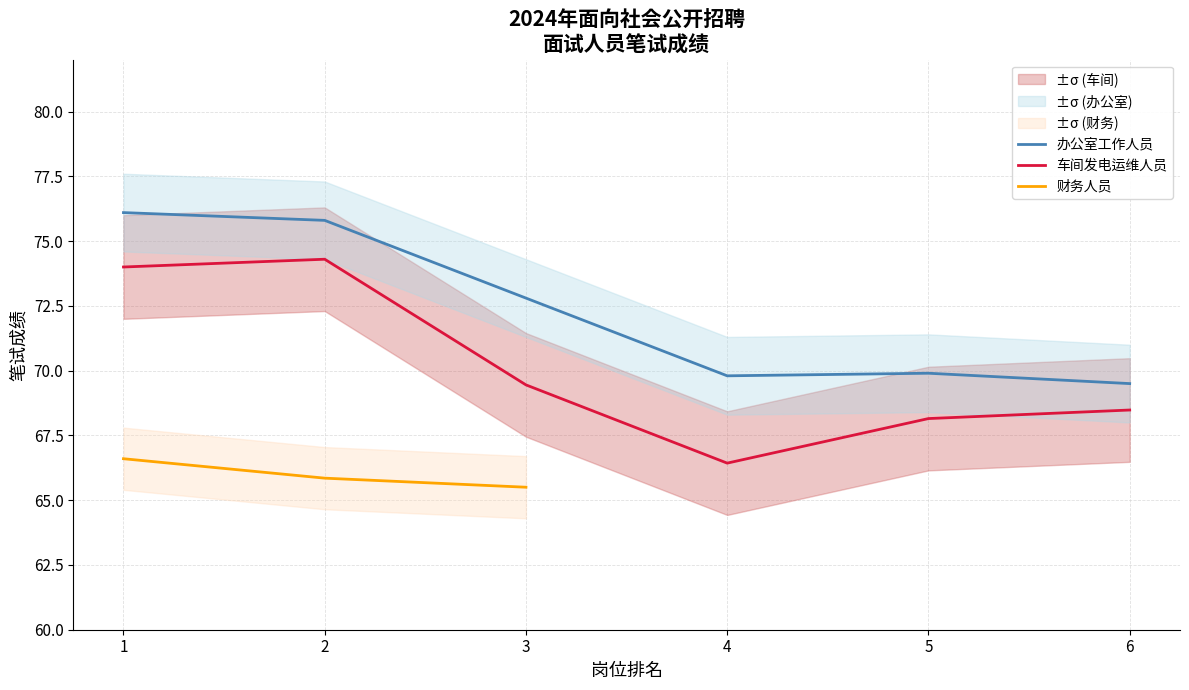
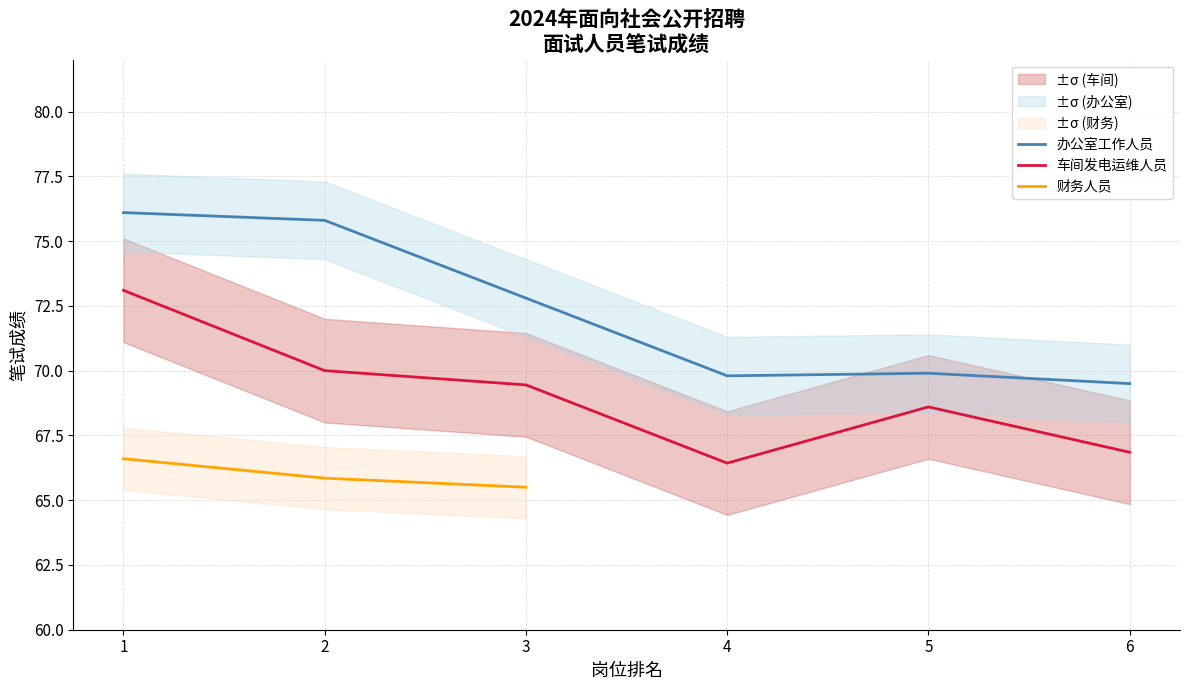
  {
    "办公室工作人员": {
      "1": 76.1,
      "2": 75.8,
      "3": 72.8,
      "4": 69.8,
      "5": 69.9,
      "6": 69.5
    },
    "车间发电运维人员": {
-     "1": 74.0,
-     "2": 74.3,
+     "1": 73.1,
+     "2": 70.0,
      "3": 69.5,
      "4": 66.4,
-     "5": 68.2,
-     "6": 68.5
+     "5": 68.6,
+     "6": 66.9
    },
    "财务人员": {
      "1": 66.6,
      "2": 65.9,
      "3": 65.5
    }
  }
